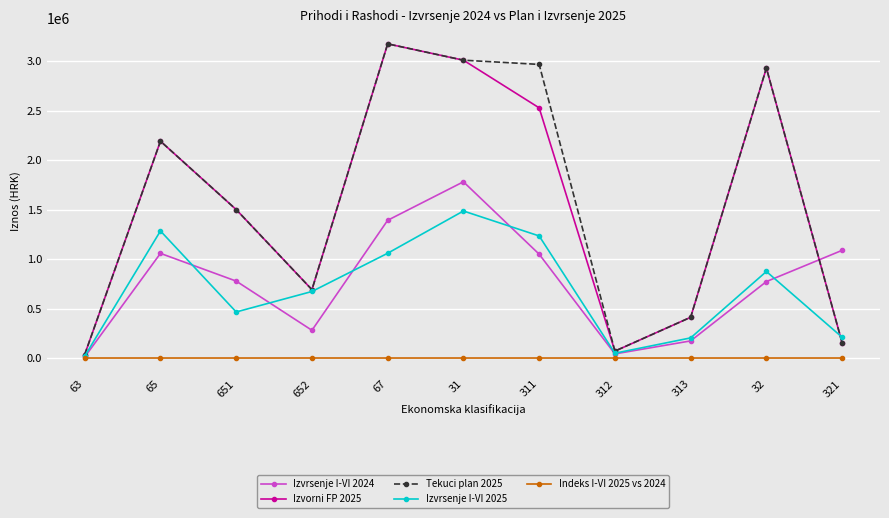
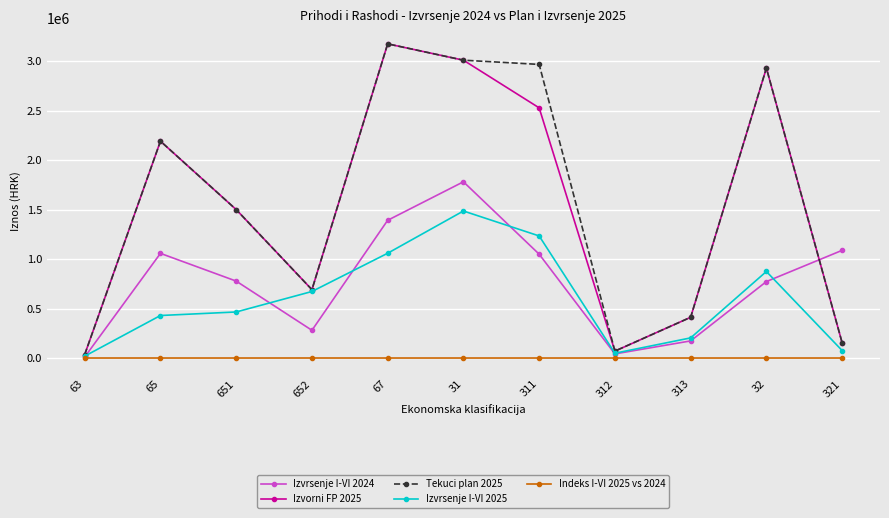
  {
    "Izvrsenje I-VI 2024": {
      "65": 1100000,
      "651": 800000,
      "652": 300000,
      "67": 1400000,
      "31": 1800000,
      "311": 1000000,
      "313": 200000,
      "32": 800000,
      "321": 1100000
    },
    "Izvorni FP 2025": {
      "311": 2500000
    },
    "Tekuci plan 2025": {
      "311": 3000000
    },
    "Izvrsenje I-VI 2025": {
-     "65": 1300000,
+     "65": 400000,
      "651": 500000,
      "67": 1100000,
      "31": 1500000,
      "311": 1200000,
      "313": 200000,
      "32": 900000,
-     "321": 200000
+     "321": 100000
    },
    "Indeks I-VI 2025 vs 2024": {
      "65": 0,
      "651": 0,
      "652": 0,
      "67": 0,
      "31": 0,
      "311": 0,
      "312": 0,
      "313": 0,
      "32": 0,
      "321": 0
    }
  }
